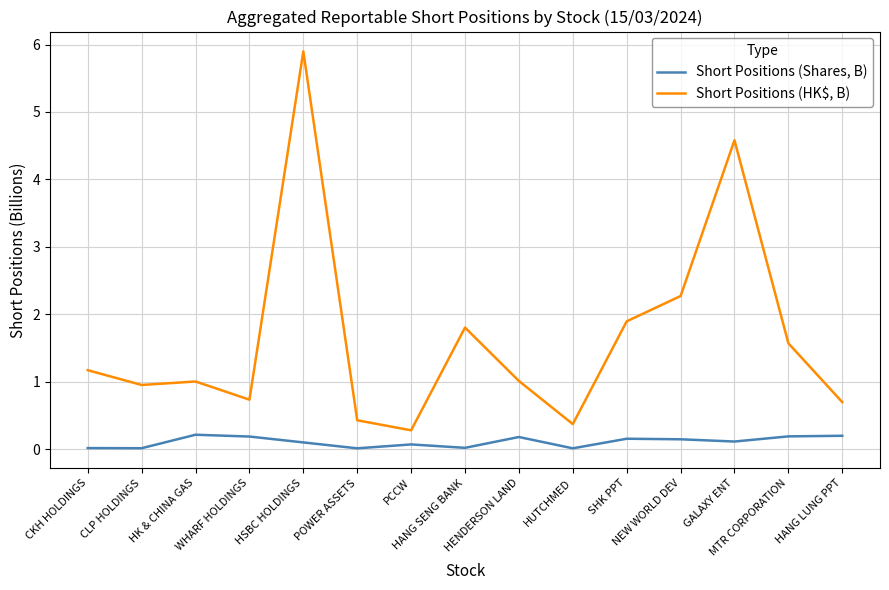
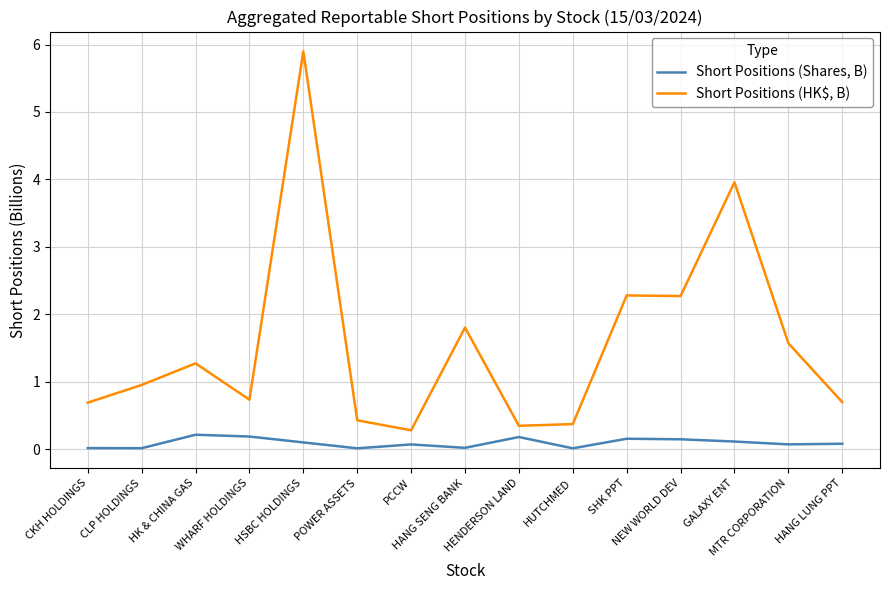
  {
    "Short Positions (Shares, B)": {
      "CKH HOLDINGS": 0.0,
      "CLP HOLDINGS": 0.0,
      "HK & CHINA GAS": 0.2,
      "WHARF HOLDINGS": 0.2,
      "HSBC HOLDINGS": 0.1,
      "POWER ASSETS": 0.0,
      "PCCW": 0.1,
      "HANG SENG BANK": 0.0,
      "HENDERSON LAND": 0.2,
      "HUTCHMED": 0.0,
      "SHK PPT": 0.2,
      "NEW WORLD DEV": 0.1,
      "GALAXY ENT": 0.1,
-     "MTR CORPORATION": 0.2,
-     "HANG LUNG PPT": 0.2
+     "MTR CORPORATION": 0.1,
+     "HANG LUNG PPT": 0.1
    },
    "Short Positions (HK$, B)": {
-     "CKH HOLDINGS": 1.2,
+     "CKH HOLDINGS": 0.7,
      "CLP HOLDINGS": 1.0,
-     "HK & CHINA GAS": 1.0,
+     "HK & CHINA GAS": 1.3,
      "WHARF HOLDINGS": 0.7,
      "HSBC HOLDINGS": 5.9,
      "POWER ASSETS": 0.4,
      "PCCW": 0.3,
      "HANG SENG BANK": 1.8,
-     "HENDERSON LAND": 1.0,
+     "HENDERSON LAND": 0.3,
      "HUTCHMED": 0.4,
-     "SHK PPT": 1.9,
+     "SHK PPT": 2.3,
      "NEW WORLD DEV": 2.3,
-     "GALAXY ENT": 4.6,
+     "GALAXY ENT": 4.0,
      "MTR CORPORATION": 1.6,
      "HANG LUNG PPT": 0.7
    }
  }
